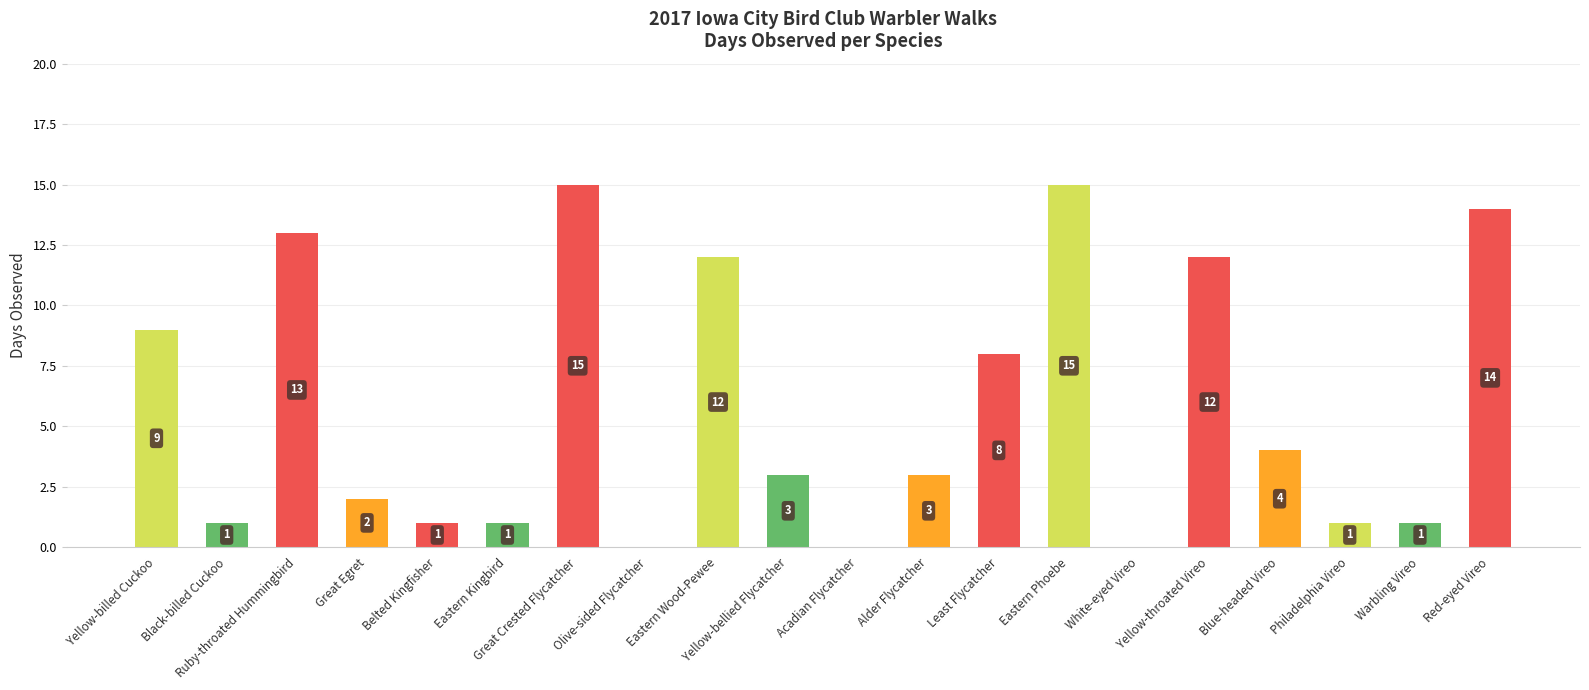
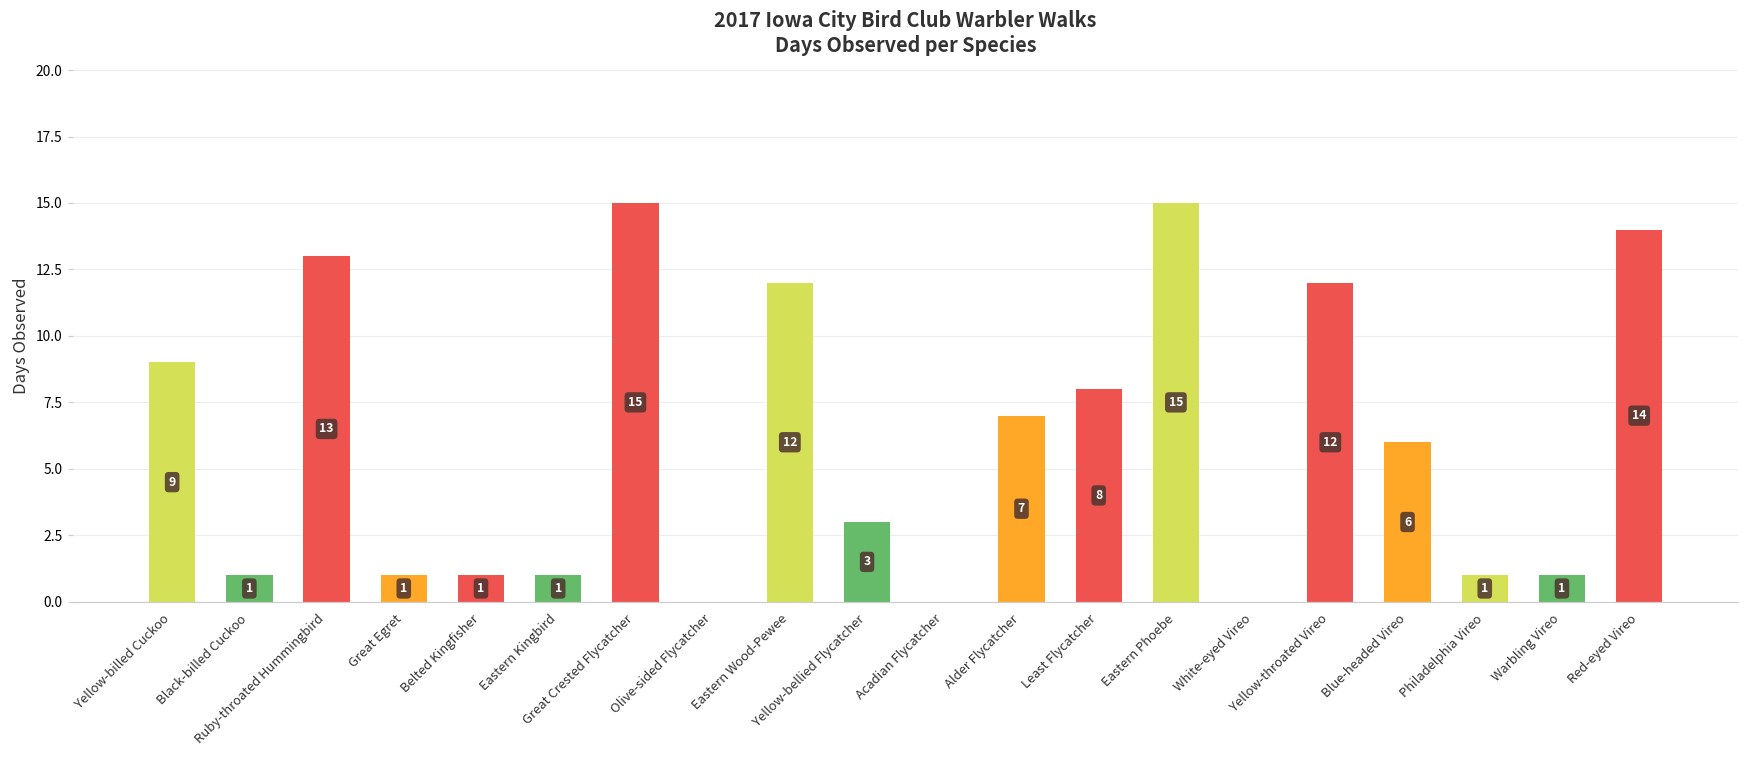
  {
-   "Great Egret": 2,
-   "Alder Flycatcher": 3,
-   "Blue-headed Vireo": 4
+   "Great Egret": 1,
+   "Alder Flycatcher": 7,
+   "Blue-headed Vireo": 6
  }
